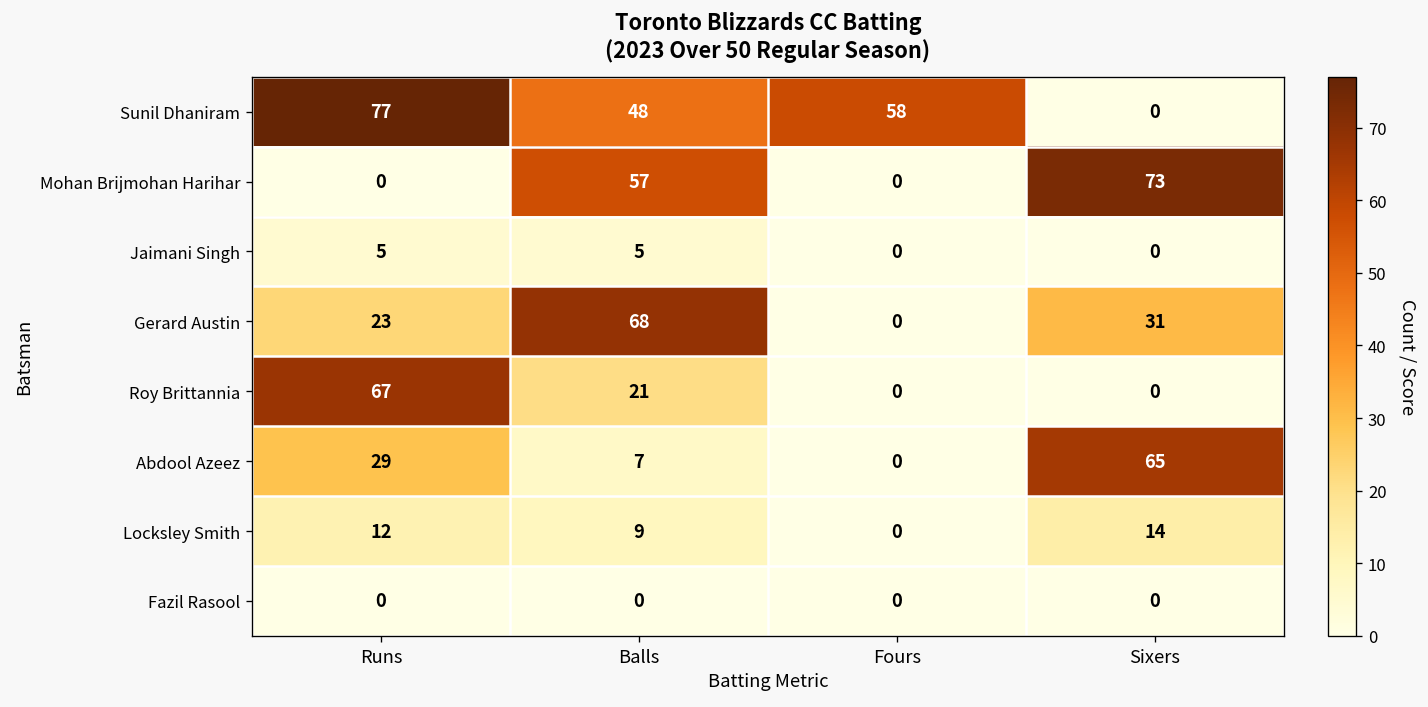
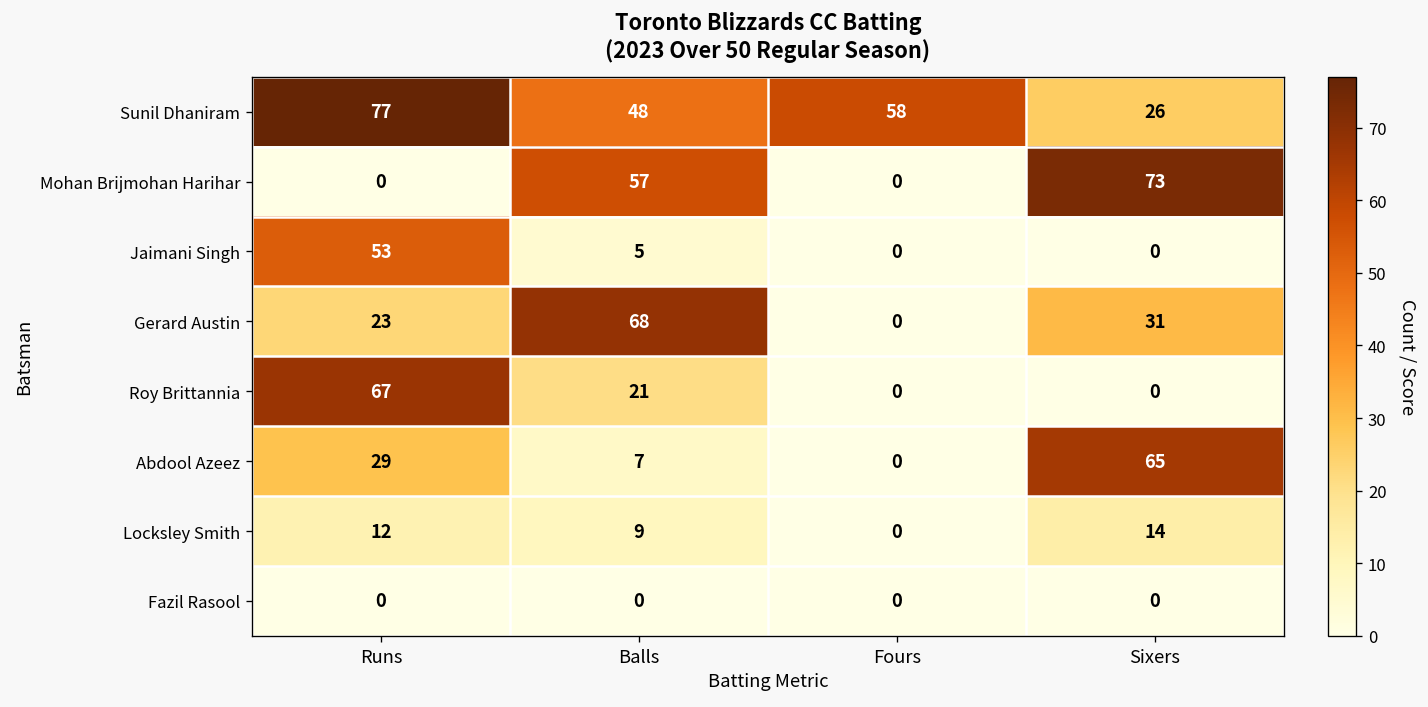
  {
    "Sunil Dhaniram": {
      "Runs": 77,
      "Balls": 48,
      "Fours": 58,
-     "Sixers": 0
+     "Sixers": 26
    },
    "Mohan Brijmohan Harihar": {
      "Runs": 0,
      "Balls": 57,
      "Fours": 0,
      "Sixers": 73
    },
    "Jaimani Singh": {
-     "Runs": 5,
+     "Runs": 53,
      "Balls": 5,
      "Fours": 0,
      "Sixers": 0
    },
    "Gerard Austin": {
      "Runs": 23,
      "Balls": 68,
      "Fours": 0,
      "Sixers": 31
    },
    "Roy Brittannia": {
      "Runs": 67,
      "Balls": 21,
      "Fours": 0,
      "Sixers": 0
    },
    "Abdool Azeez": {
      "Runs": 29,
      "Balls": 7,
      "Fours": 0,
      "Sixers": 65
    },
    "Locksley Smith": {
      "Runs": 12,
      "Balls": 9,
      "Fours": 0,
      "Sixers": 14
    },
    "Fazil Rasool": {
      "Runs": 0,
      "Balls": 0,
      "Fours": 0,
      "Sixers": 0
    }
  }
